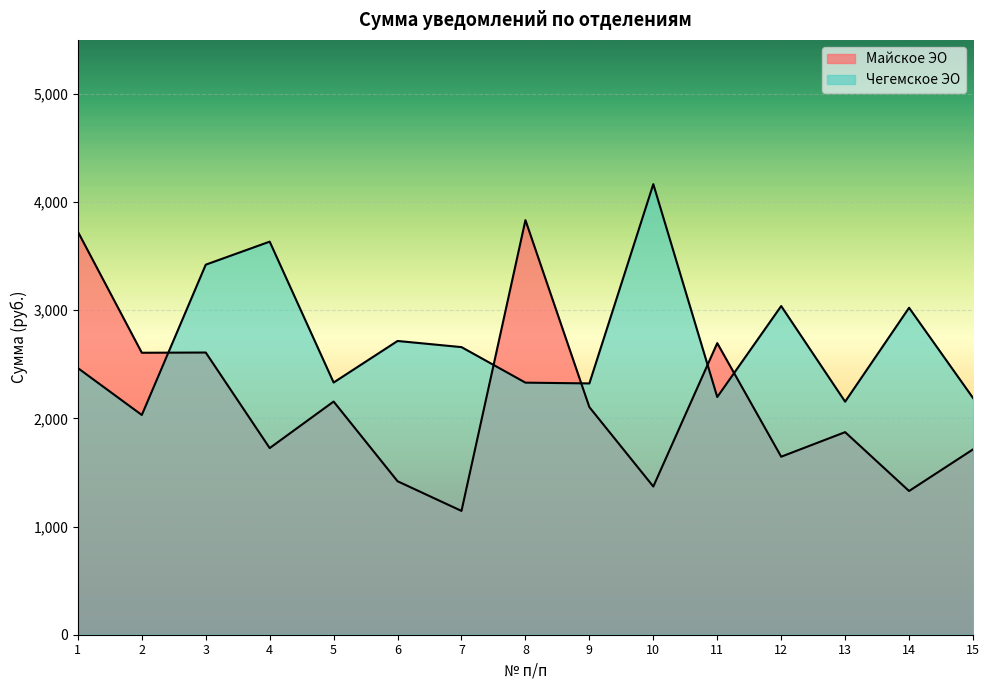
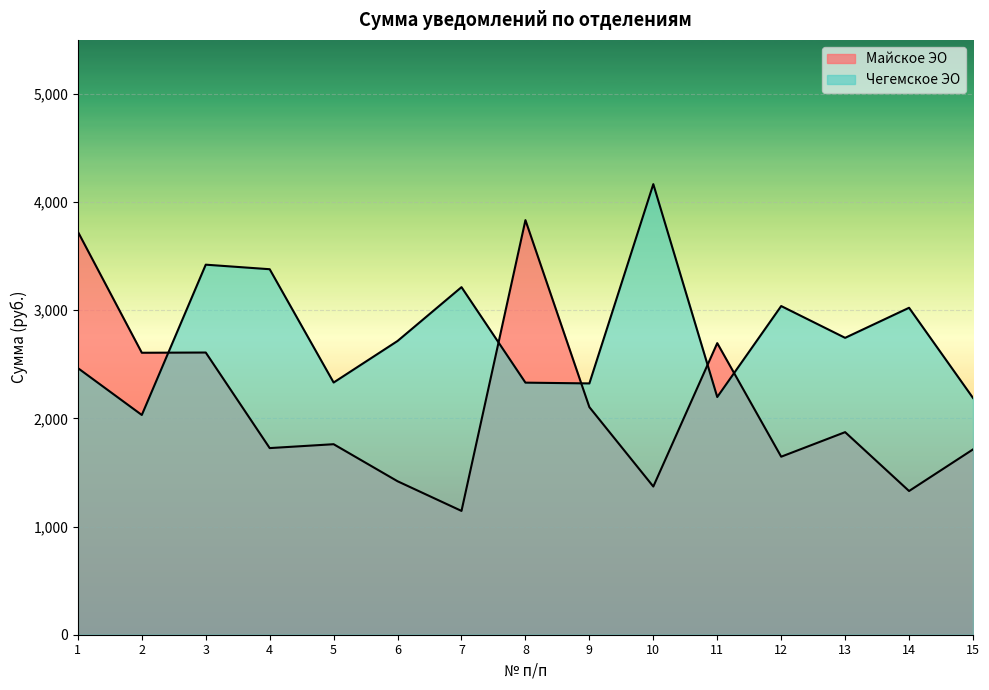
  {
    "Майское ЭО": {
      "1": "3,730",
      "2": "2,610",
      "3": "2,610",
      "4": "1,730",
-     "5": "2,160",
+     "5": "1,760",
      "6": "1,420",
      "7": "1,140",
      "8": "3,830",
      "9": "2,100",
      "10": "1,370",
      "11": "2,700",
      "12": "1,650",
      "13": "1,870",
      "14": "1,330",
      "15": "1,710"
    },
    "Чегемское ЭО": {
      "1": "2,470",
      "2": "2,030",
      "3": "3,420",
-     "4": "3,630",
+     "4": "3,380",
      "5": "2,330",
      "6": "2,720",
-     "7": "2,660",
+     "7": "3,210",
      "8": "2,330",
      "9": "2,320",
      "10": "4,170",
      "11": "2,200",
      "12": "3,040",
-     "13": "2,150",
+     "13": "2,750",
      "14": "3,020",
      "15": "2,190"
    }
  }
